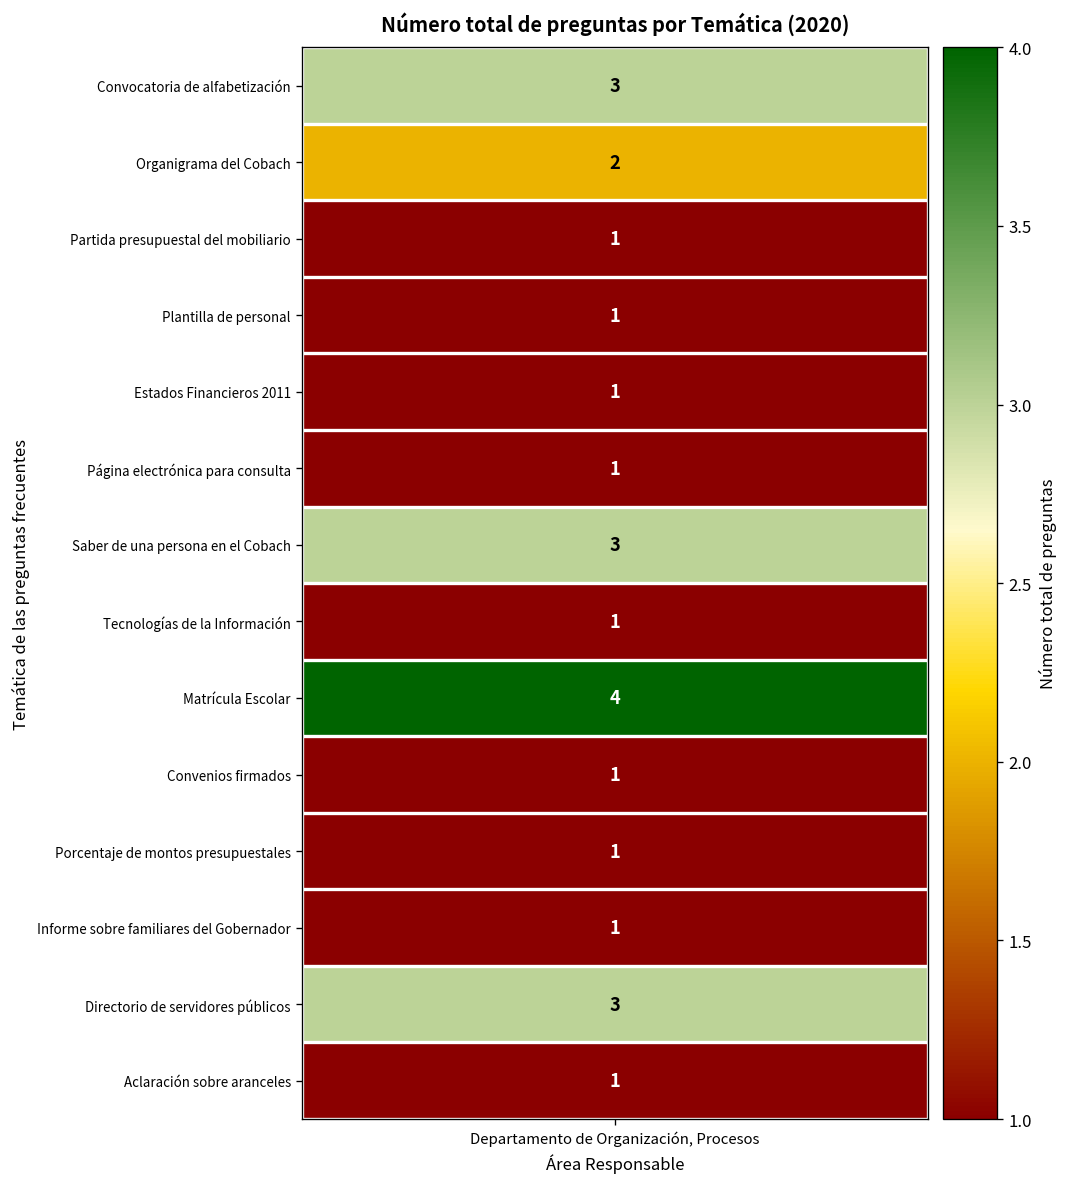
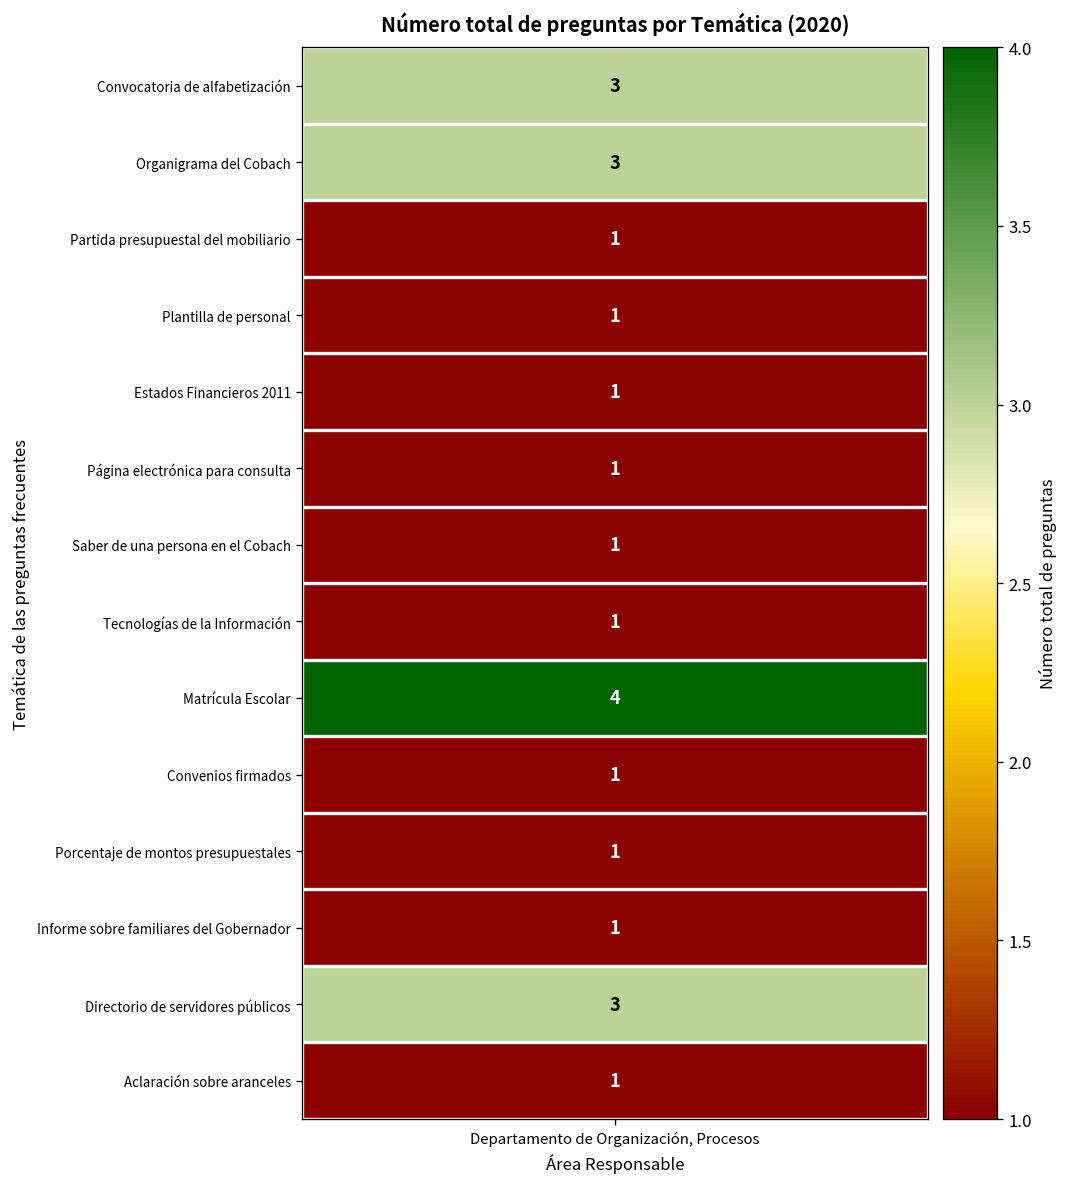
  {
    "Convocatoria de alfabetización": {
      "Departamento de Organización, Procesos": 3
    },
    "Organigrama del Cobach": {
-     "Departamento de Organización, Procesos": 2
+     "Departamento de Organización, Procesos": 3
    },
    "Partida presupuestal del mobiliario": {
      "Departamento de Organización, Procesos": 1
    },
    "Plantilla de personal": {
      "Departamento de Organización, Procesos": 1
    },
    "Estados Financieros 2011": {
      "Departamento de Organización, Procesos": 1
    },
    "Página electrónica para consulta": {
      "Departamento de Organización, Procesos": 1
    },
    "Saber de una persona en el Cobach": {
-     "Departamento de Organización, Procesos": 3
+     "Departamento de Organización, Procesos": 1
    },
    "Tecnologías de la Información": {
      "Departamento de Organización, Procesos": 1
    },
    "Matrícula Escolar": {
      "Departamento de Organización, Procesos": 4
    },
    "Convenios firmados": {
      "Departamento de Organización, Procesos": 1
    },
    "Porcentaje de montos presupuestales": {
      "Departamento de Organización, Procesos": 1
    },
    "Informe sobre familiares del Gobernador": {
      "Departamento de Organización, Procesos": 1
    },
    "Directorio de servidores públicos": {
      "Departamento de Organización, Procesos": 3
    },
    "Aclaración sobre aranceles": {
      "Departamento de Organización, Procesos": 1
    }
  }
